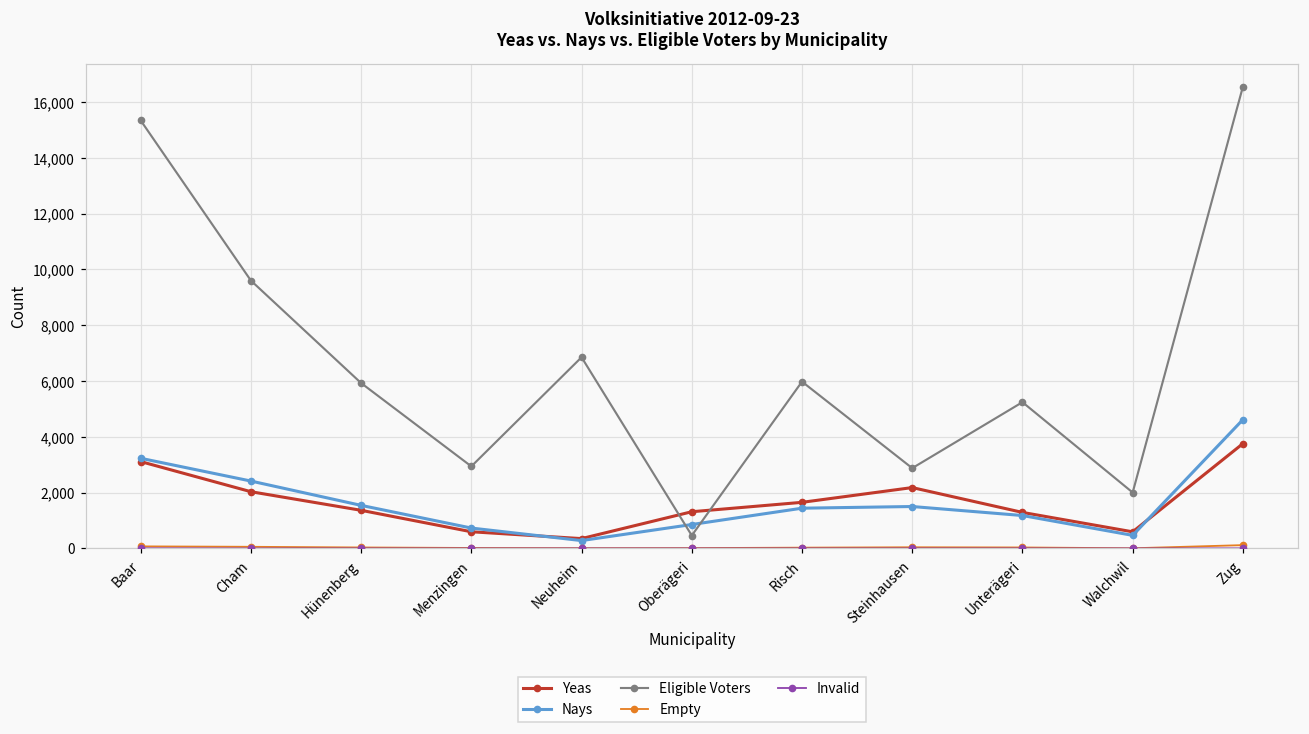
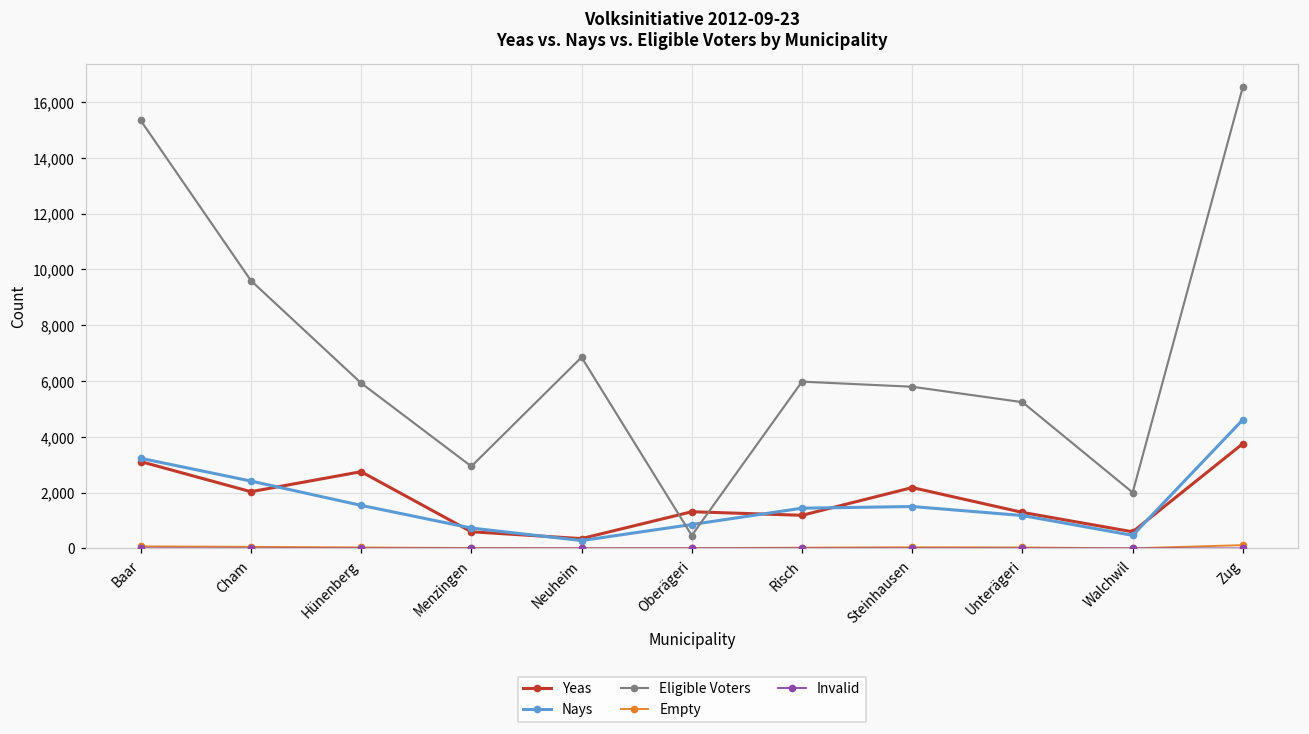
  {
    "Yeas": {
      "Baar": "3,100",
      "Cham": "2,000",
-     "Hünenberg": "1,400",
+     "Hünenberg": "2,800",
      "Menzingen": "600",
      "Oberägeri": "1,300",
-     "Risch": "1,700",
+     "Risch": "1,200",
      "Steinhausen": "2,200",
      "Unterägeri": "1,300",
      "Walchwil": "600",
      "Zug": "3,800"
    },
    "Nays": {
      "Baar": "3,200",
      "Cham": "2,400",
      "Hünenberg": "1,500",
      "Menzingen": "700",
      "Oberägeri": "900",
      "Risch": "1,400",
      "Steinhausen": "1,500",
      "Unterägeri": "1,200",
      "Walchwil": "500",
      "Zug": "4,600"
    },
    "Eligible Voters": {
      "Baar": "15,300",
      "Cham": "9,600",
      "Hünenberg": "5,900",
      "Menzingen": "2,900",
      "Neuheim": "6,900",
      "Oberägeri": "500",
      "Risch": "6,000",
-     "Steinhausen": "2,900",
+     "Steinhausen": "5,800",
      "Unterägeri": "5,200",
      "Walchwil": "2,000",
      "Zug": "16,600"
    },
    "Empty": {
      "Zug": "100"
    },
    "Invalid": {
      "Zug": "0"
    }
  }
